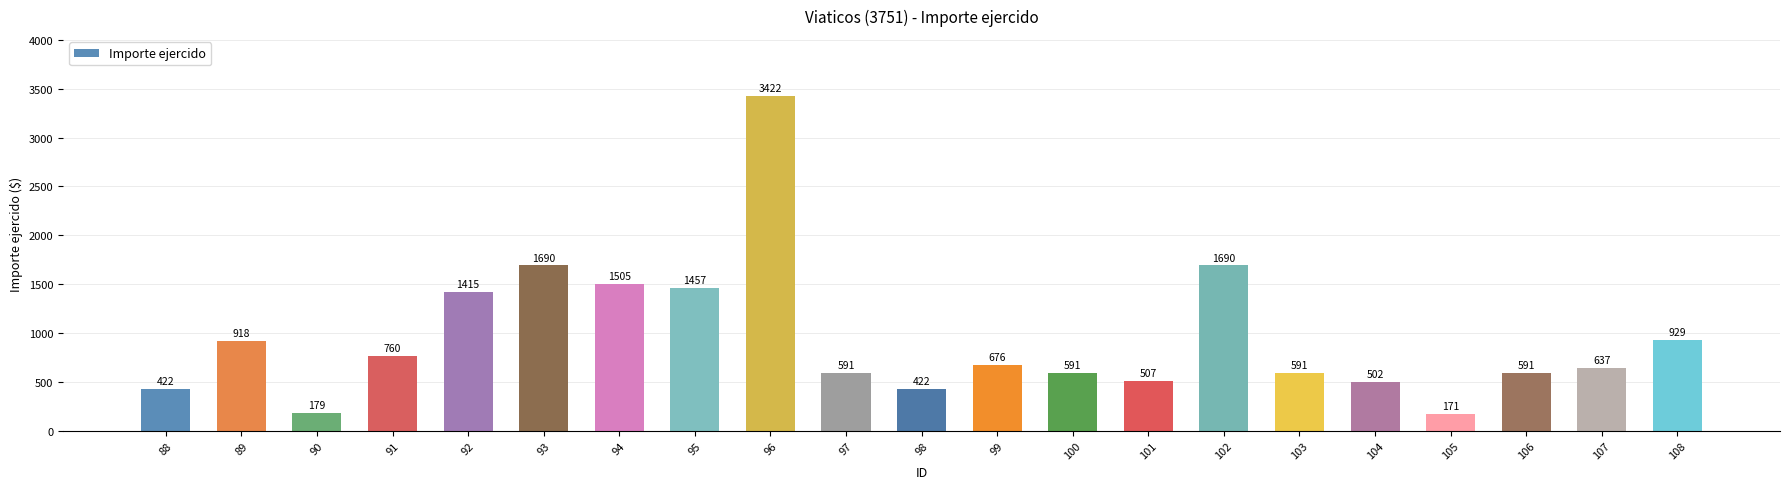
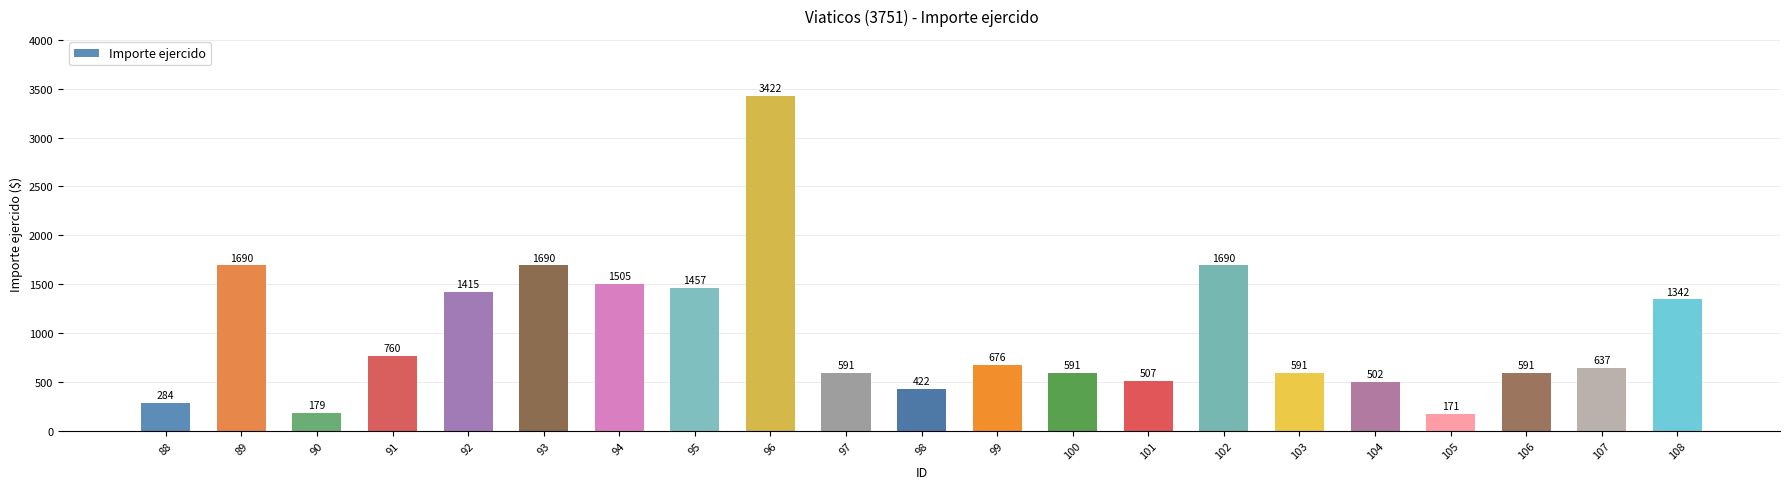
  {
-   "88": 422,
-   "89": 918,
+   "88": 284,
+   "89": 1690,
    "90": 179,
    "91": 760,
    "92": 1415,
    "93": 1690,
    "94": 1505,
    "95": 1457,
    "96": 3422,
    "97": 591,
    "98": 422,
    "99": 676,
    "100": 591,
    "101": 507,
    "102": 1690,
    "103": 591,
    "104": 502,
    "105": 171,
    "106": 591,
    "107": 637,
-   "108": 929
+   "108": 1342
  }
